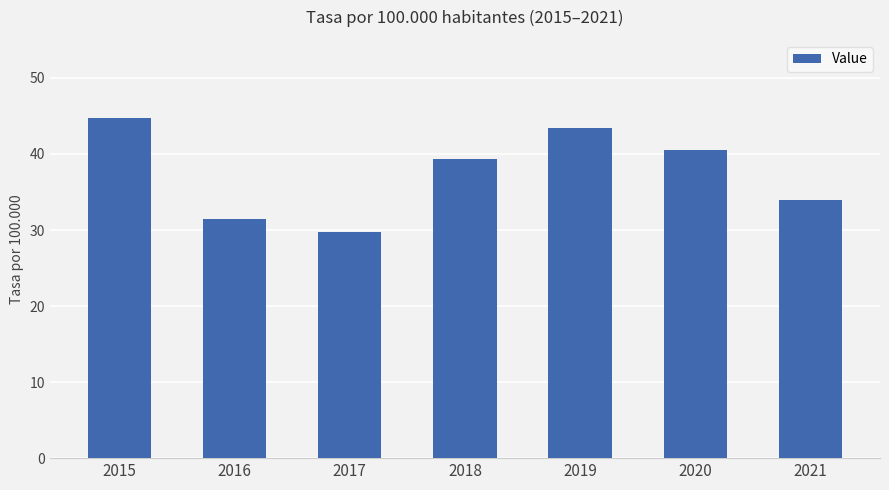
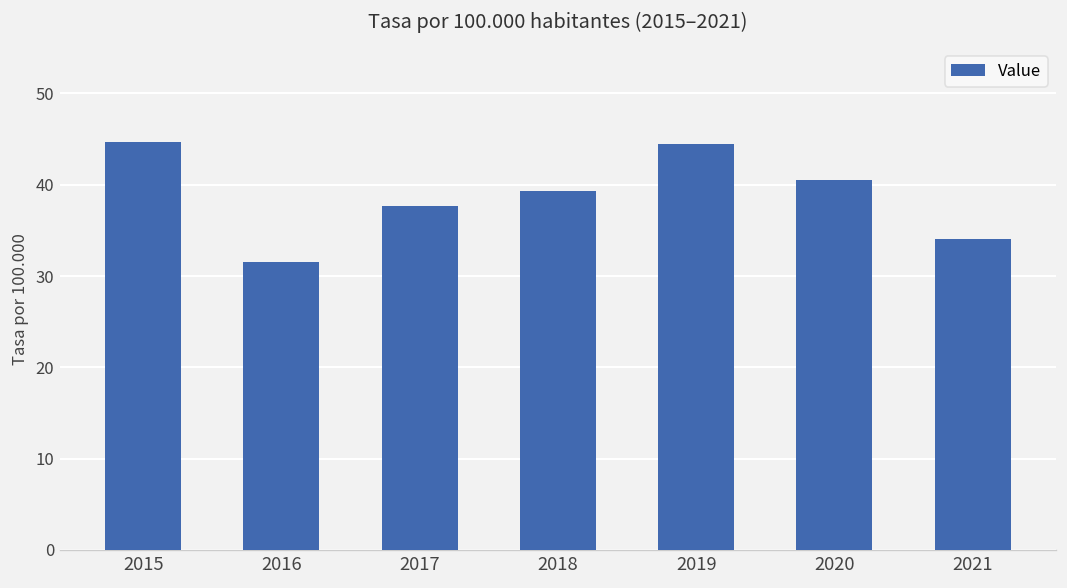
  {
    "2015": 45,
    "2016": 32,
-   "2017": 30,
+   "2017": 38,
    "2018": 39,
-   "2019": 43,
+   "2019": 45,
    "2020": 41,
    "2021": 34
  }
